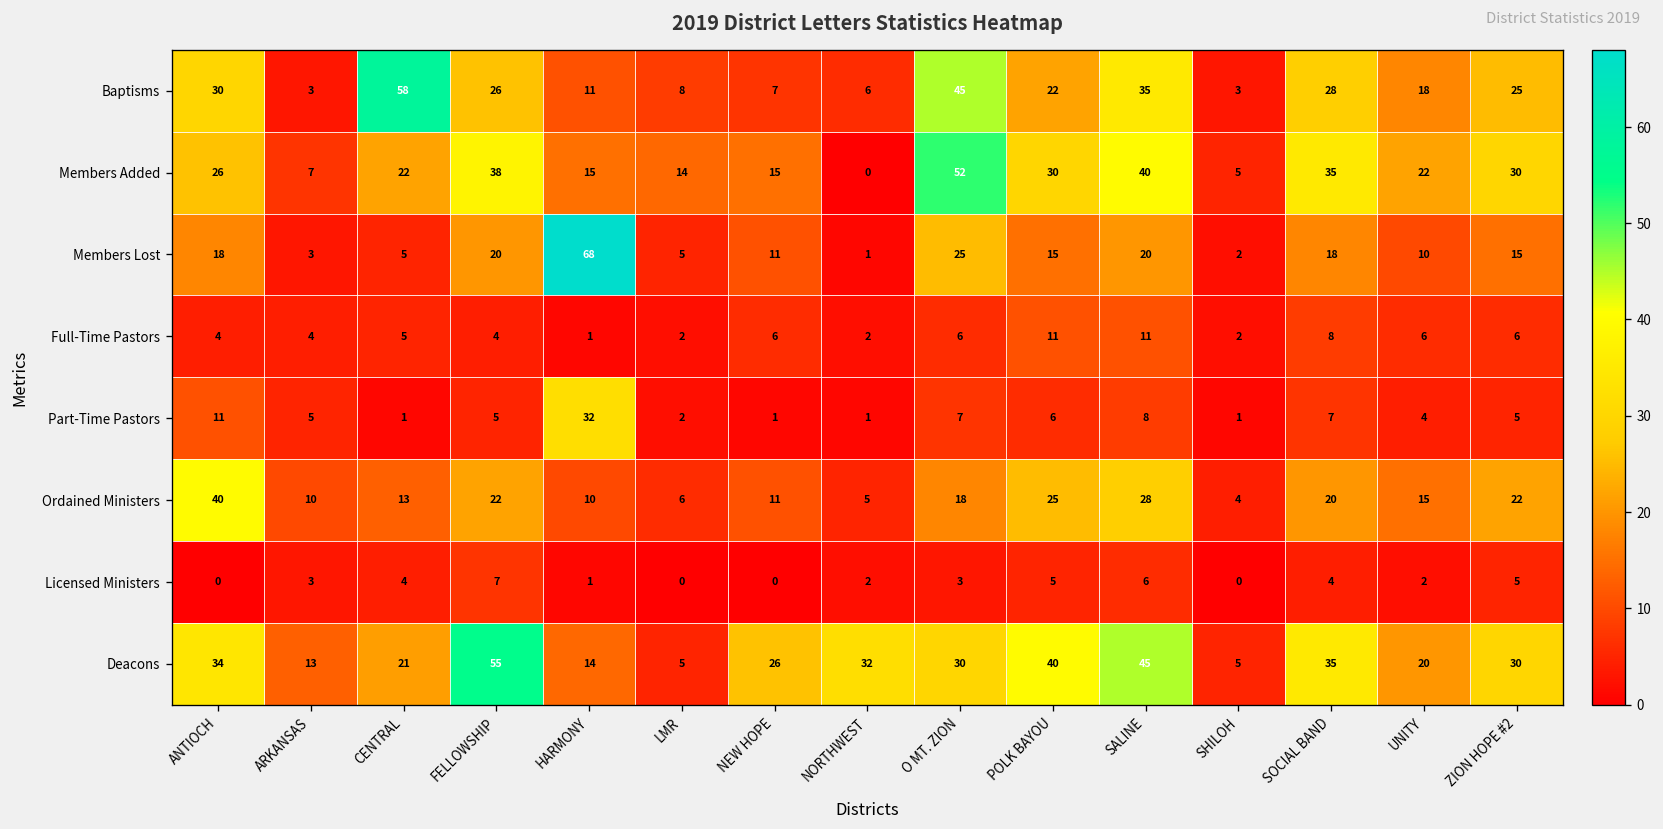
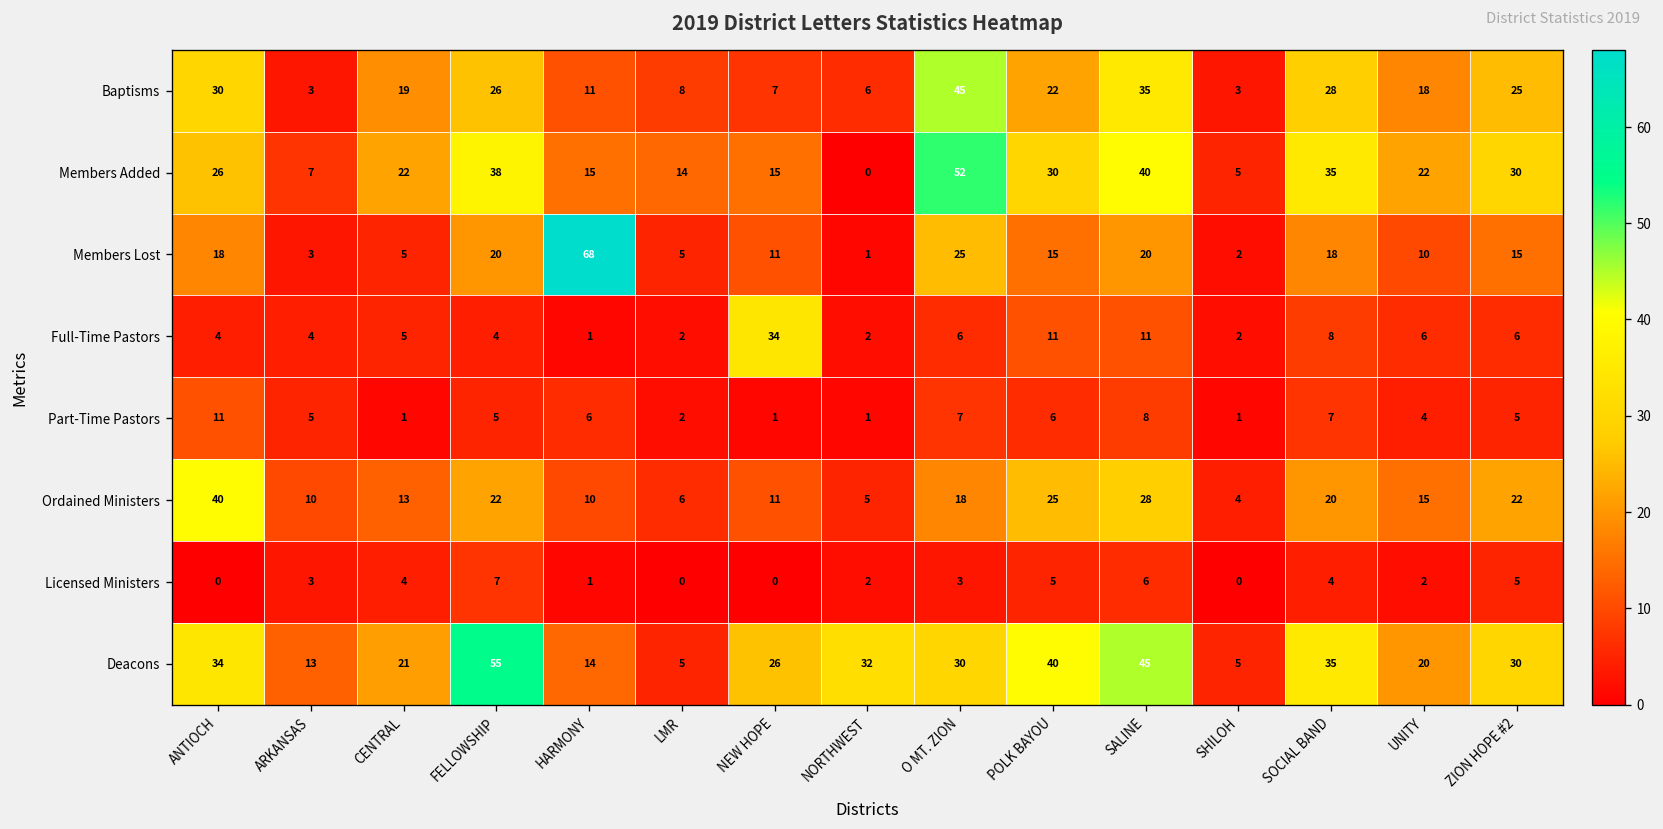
  {
    "Baptisms": {
      "ANTIOCH": 30,
      "ARKANSAS": 3,
-     "CENTRAL": 58,
+     "CENTRAL": 19,
      "FELLOWSHIP": 26,
      "HARMONY": 11,
      "LMR": 8,
      "NEW HOPE": 7,
      "NORTHWEST": 6,
      "O MT. ZION": 45,
      "POLK BAYOU": 22,
      "SALINE": 35,
      "SHILOH": 3,
      "SOCIAL BAND": 28,
      "UNITY": 18,
      "ZION HOPE #2": 25
    },
    "Members Added": {
      "ANTIOCH": 26,
      "ARKANSAS": 7,
      "CENTRAL": 22,
      "FELLOWSHIP": 38,
      "HARMONY": 15,
      "LMR": 14,
      "NEW HOPE": 15,
      "NORTHWEST": 0,
      "O MT. ZION": 52,
      "POLK BAYOU": 30,
      "SALINE": 40,
      "SHILOH": 5,
      "SOCIAL BAND": 35,
      "UNITY": 22,
      "ZION HOPE #2": 30
    },
    "Members Lost": {
      "ANTIOCH": 18,
      "ARKANSAS": 3,
      "CENTRAL": 5,
      "FELLOWSHIP": 20,
      "HARMONY": 68,
      "LMR": 5,
      "NEW HOPE": 11,
      "NORTHWEST": 1,
      "O MT. ZION": 25,
      "POLK BAYOU": 15,
      "SALINE": 20,
      "SHILOH": 2,
      "SOCIAL BAND": 18,
      "UNITY": 10,
      "ZION HOPE #2": 15
    },
    "Full-Time Pastors": {
      "ANTIOCH": 4,
      "ARKANSAS": 4,
      "CENTRAL": 5,
      "FELLOWSHIP": 4,
      "HARMONY": 1,
      "LMR": 2,
-     "NEW HOPE": 6,
+     "NEW HOPE": 34,
      "NORTHWEST": 2,
      "O MT. ZION": 6,
      "POLK BAYOU": 11,
      "SALINE": 11,
      "SHILOH": 2,
      "SOCIAL BAND": 8,
      "UNITY": 6,
      "ZION HOPE #2": 6
    },
    "Part-Time Pastors": {
      "ANTIOCH": 11,
      "ARKANSAS": 5,
      "CENTRAL": 1,
      "FELLOWSHIP": 5,
-     "HARMONY": 32,
+     "HARMONY": 6,
      "LMR": 2,
      "NEW HOPE": 1,
      "NORTHWEST": 1,
      "O MT. ZION": 7,
      "POLK BAYOU": 6,
      "SALINE": 8,
      "SHILOH": 1,
      "SOCIAL BAND": 7,
      "UNITY": 4,
      "ZION HOPE #2": 5
    },
    "Ordained Ministers": {
      "ANTIOCH": 40,
      "ARKANSAS": 10,
      "CENTRAL": 13,
      "FELLOWSHIP": 22,
      "HARMONY": 10,
      "LMR": 6,
      "NEW HOPE": 11,
      "NORTHWEST": 5,
      "O MT. ZION": 18,
      "POLK BAYOU": 25,
      "SALINE": 28,
      "SHILOH": 4,
      "SOCIAL BAND": 20,
      "UNITY": 15,
      "ZION HOPE #2": 22
    },
    "Licensed Ministers": {
      "ANTIOCH": 0,
      "ARKANSAS": 3,
      "CENTRAL": 4,
      "FELLOWSHIP": 7,
      "HARMONY": 1,
      "LMR": 0,
      "NEW HOPE": 0,
      "NORTHWEST": 2,
      "O MT. ZION": 3,
      "POLK BAYOU": 5,
      "SALINE": 6,
      "SHILOH": 0,
      "SOCIAL BAND": 4,
      "UNITY": 2,
      "ZION HOPE #2": 5
    },
    "Deacons": {
      "ANTIOCH": 34,
      "ARKANSAS": 13,
      "CENTRAL": 21,
      "FELLOWSHIP": 55,
      "HARMONY": 14,
      "LMR": 5,
      "NEW HOPE": 26,
      "NORTHWEST": 32,
      "O MT. ZION": 30,
      "POLK BAYOU": 40,
      "SALINE": 45,
      "SHILOH": 5,
      "SOCIAL BAND": 35,
      "UNITY": 20,
      "ZION HOPE #2": 30
    }
  }
